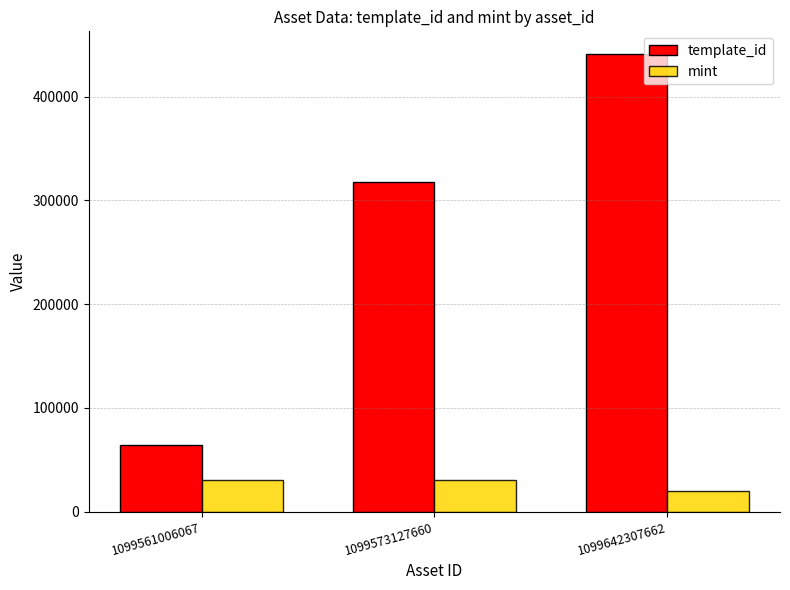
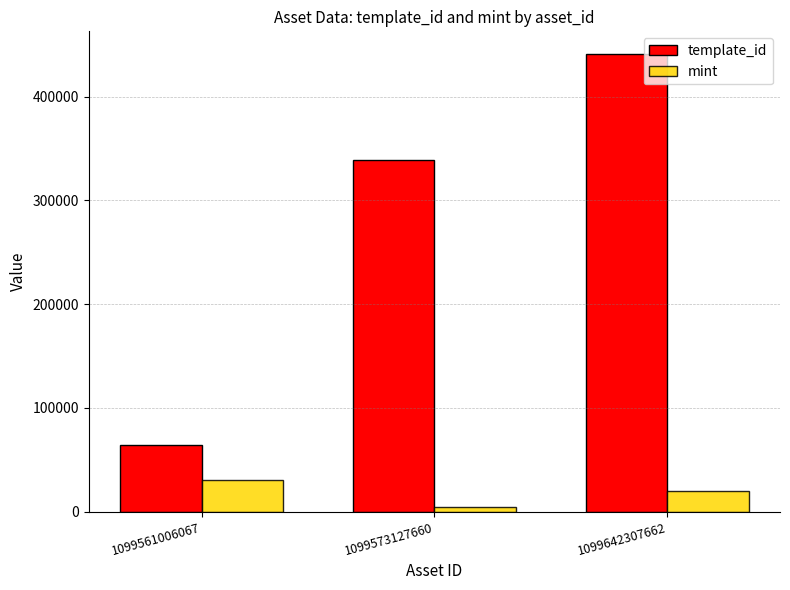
  {
    "template_id": {
      "1099561006067": 65000,
-     "1099573127660": 318000,
+     "1099573127660": 339000,
      "1099642307662": 441000
    },
    "mint": {
      "1099561006067": 30000,
-     "1099573127660": 30000,
+     "1099573127660": 4000,
      "1099642307662": 20000
    }
  }
